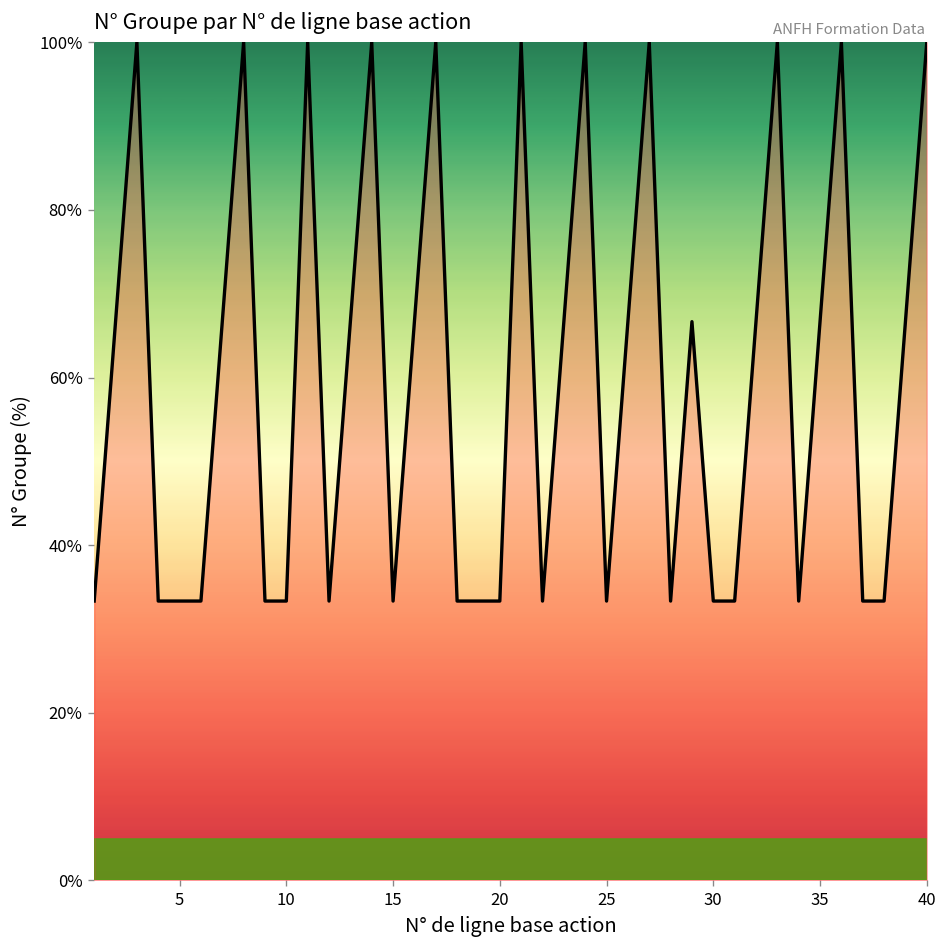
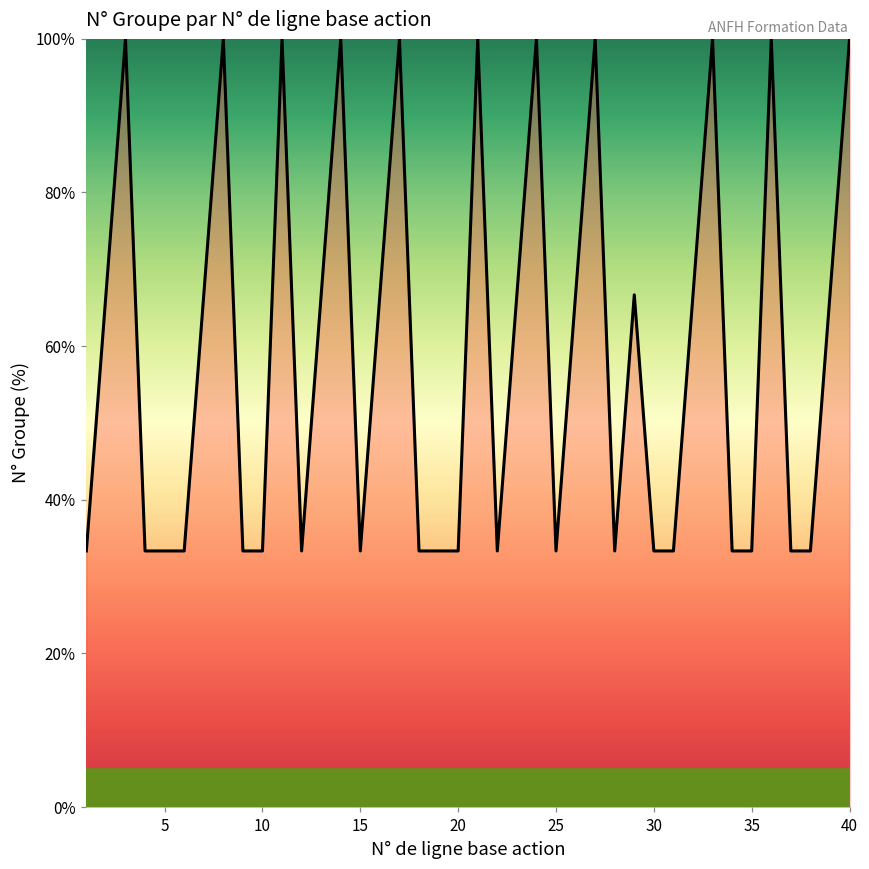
  {
    "5": "33%",
    "10": "33%",
    "15": "33%",
    "20": "33%",
    "25": "33%",
    "30": "33%",
-   "35": "67%",
+   "35": "33%",
    "40": "100%"
  }
